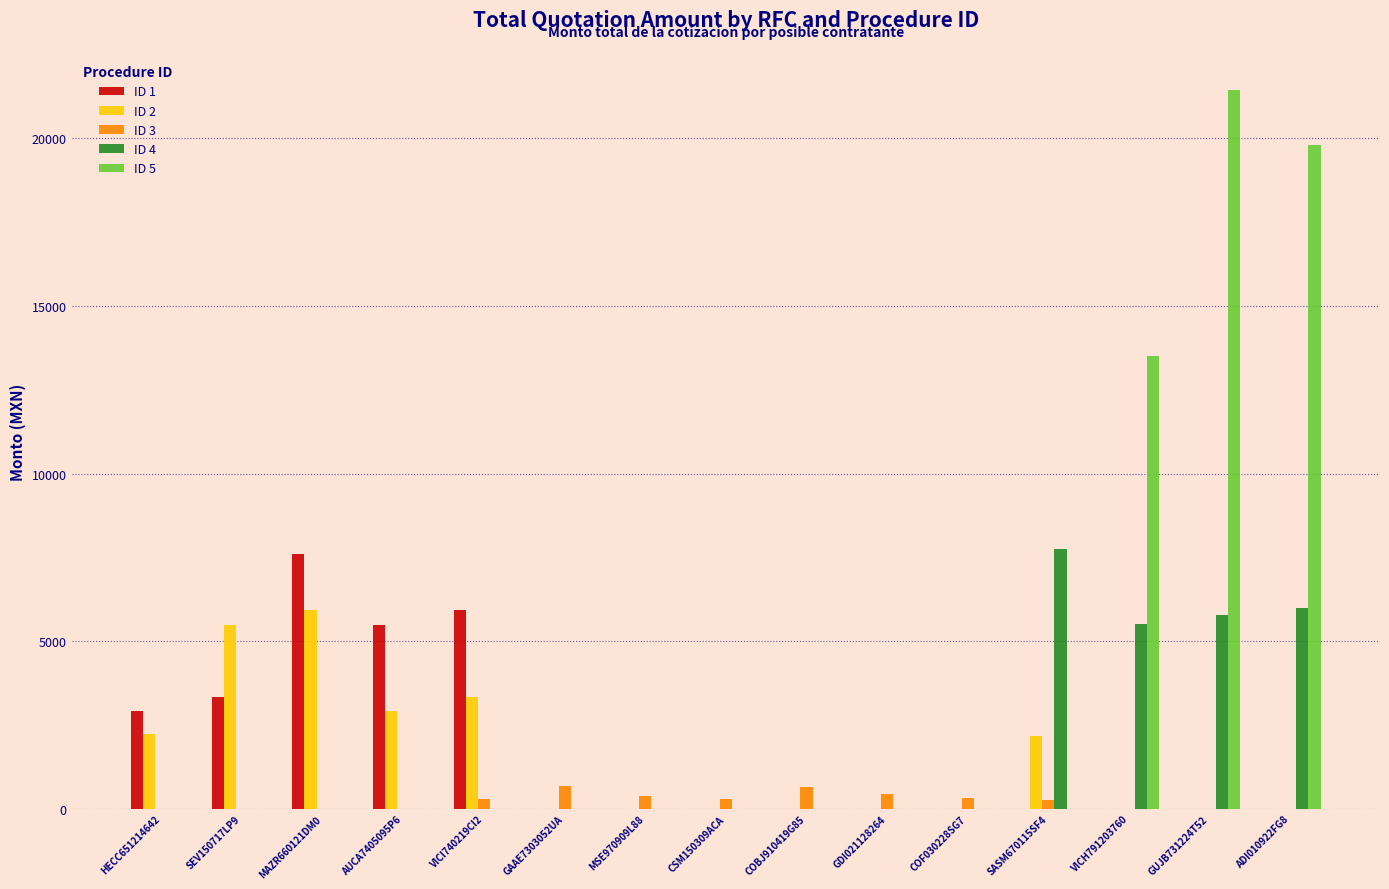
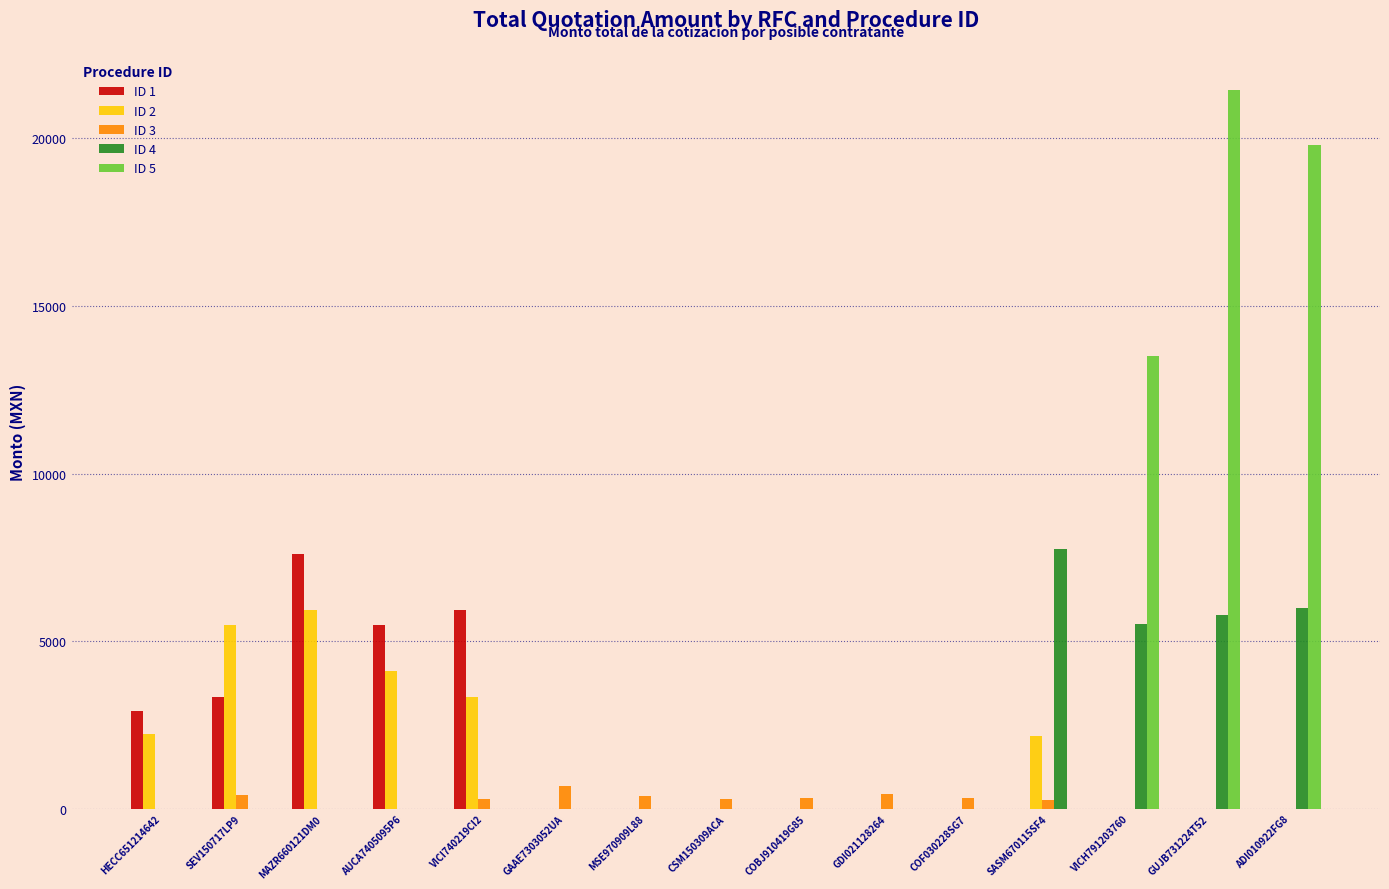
  {
    "ID 1": {
      "HECC651214642": 2900,
      "SEV150717LP9": 3300,
      "MAZR660121DM0": 7600,
      "AUCA7405095P6": 5500,
      "VICI740219CI2": 5900,
      "GAAE7303052UA": 0,
      "MSE970909L88": 0,
      "CSM150309ACA": 0,
      "COBJ910419G85": 0,
      "GDI021128264": 0,
      "COF030228SG7": 0,
      "SASM670115SF4": 0,
      "VICH791203760": 0,
      "GUJB731224T52": 0,
      "ADI010922FG8": 0
    },
    "ID 2": {
      "HECC651214642": 2200,
      "SEV150717LP9": 5500,
      "MAZR660121DM0": 5900,
-     "AUCA7405095P6": 2900,
+     "AUCA7405095P6": 4100,
      "VICI740219CI2": 3300,
      "GAAE7303052UA": 0,
      "MSE970909L88": 0,
      "CSM150309ACA": 0,
      "COBJ910419G85": 0,
      "GDI021128264": 0,
      "COF030228SG7": 0,
      "SASM670115SF4": 2200,
      "VICH791203760": 0,
      "GUJB731224T52": 0,
      "ADI010922FG8": 0
    },
    "ID 3": {
      "HECC651214642": 0,
-     "SEV150717LP9": 0,
+     "SEV150717LP9": 400,
      "MAZR660121DM0": 0,
      "AUCA7405095P6": 0,
      "VICI740219CI2": 300,
      "GAAE7303052UA": 700,
      "MSE970909L88": 400,
      "CSM150309ACA": 300,
-     "COBJ910419G85": 600,
+     "COBJ910419G85": 300,
      "GDI021128264": 400,
      "COF030228SG7": 300,
      "SASM670115SF4": 300,
      "VICH791203760": 0,
      "GUJB731224T52": 0,
      "ADI010922FG8": 0
    },
    "ID 4": {
      "HECC651214642": 0,
      "SEV150717LP9": 0,
      "MAZR660121DM0": 0,
      "AUCA7405095P6": 0,
      "VICI740219CI2": 0,
      "GAAE7303052UA": 0,
      "MSE970909L88": 0,
      "CSM150309ACA": 0,
      "COBJ910419G85": 0,
      "GDI021128264": 0,
      "COF030228SG7": 0,
      "SASM670115SF4": 7700,
      "VICH791203760": 5500,
      "GUJB731224T52": 5800,
      "ADI010922FG8": 6000
    },
    "ID 5": {
      "HECC651214642": 0,
      "SEV150717LP9": 0,
      "MAZR660121DM0": 0,
      "AUCA7405095P6": 0,
      "VICI740219CI2": 0,
      "GAAE7303052UA": 0,
      "MSE970909L88": 0,
      "CSM150309ACA": 0,
      "COBJ910419G85": 0,
      "GDI021128264": 0,
      "COF030228SG7": 0,
      "SASM670115SF4": 0,
      "VICH791203760": 13500,
      "GUJB731224T52": 21400,
      "ADI010922FG8": 19800
    }
  }
